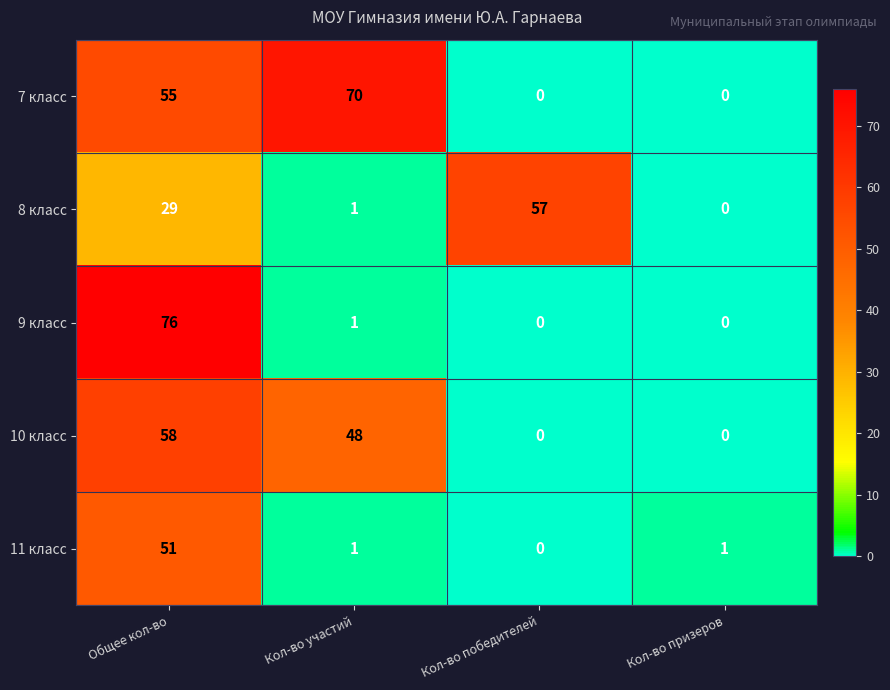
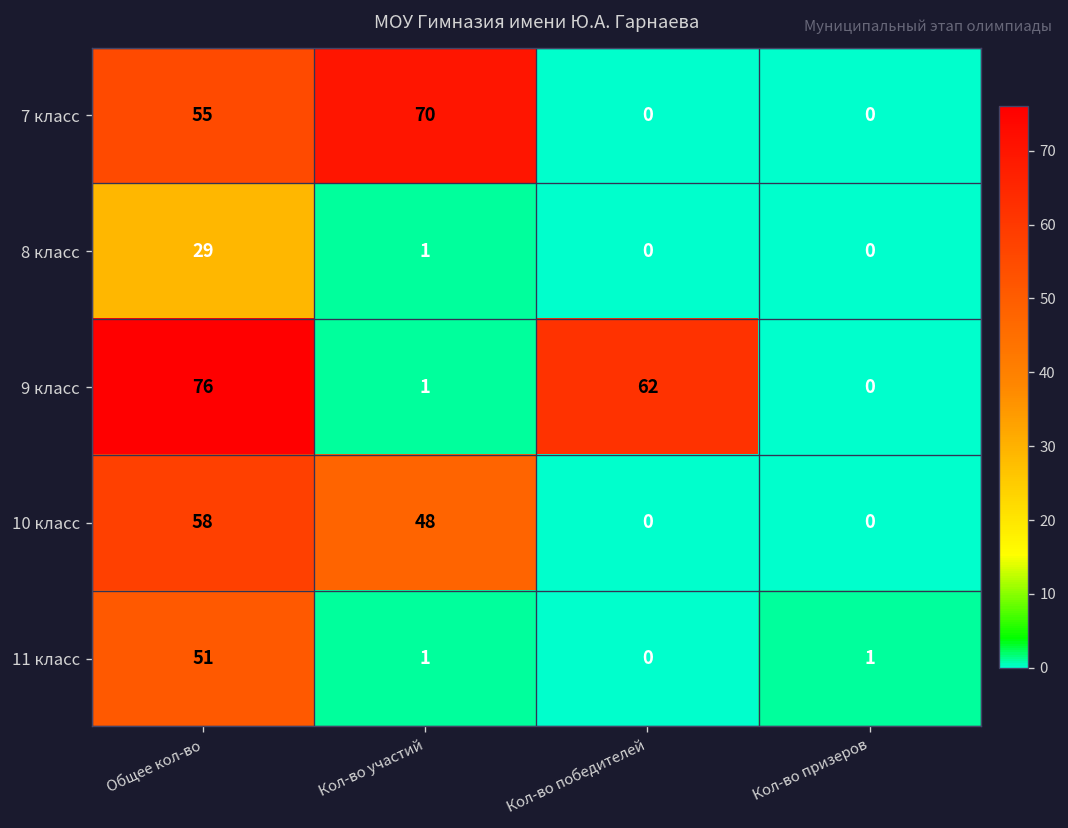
  {
    "7 класс": {
      "Общее кол-во": 55,
      "Кол-во участий": 70,
      "Кол-во победителей": 0,
      "Кол-во призеров": 0
    },
    "8 класс": {
      "Общее кол-во": 29,
      "Кол-во участий": 1,
-     "Кол-во победителей": 57,
+     "Кол-во победителей": 0,
      "Кол-во призеров": 0
    },
    "9 класс": {
      "Общее кол-во": 76,
      "Кол-во участий": 1,
-     "Кол-во победителей": 0,
+     "Кол-во победителей": 62,
      "Кол-во призеров": 0
    },
    "10 класс": {
      "Общее кол-во": 58,
      "Кол-во участий": 48,
      "Кол-во победителей": 0,
      "Кол-во призеров": 0
    },
    "11 класс": {
      "Общее кол-во": 51,
      "Кол-во участий": 1,
      "Кол-во победителей": 0,
      "Кол-во призеров": 1
    }
  }
